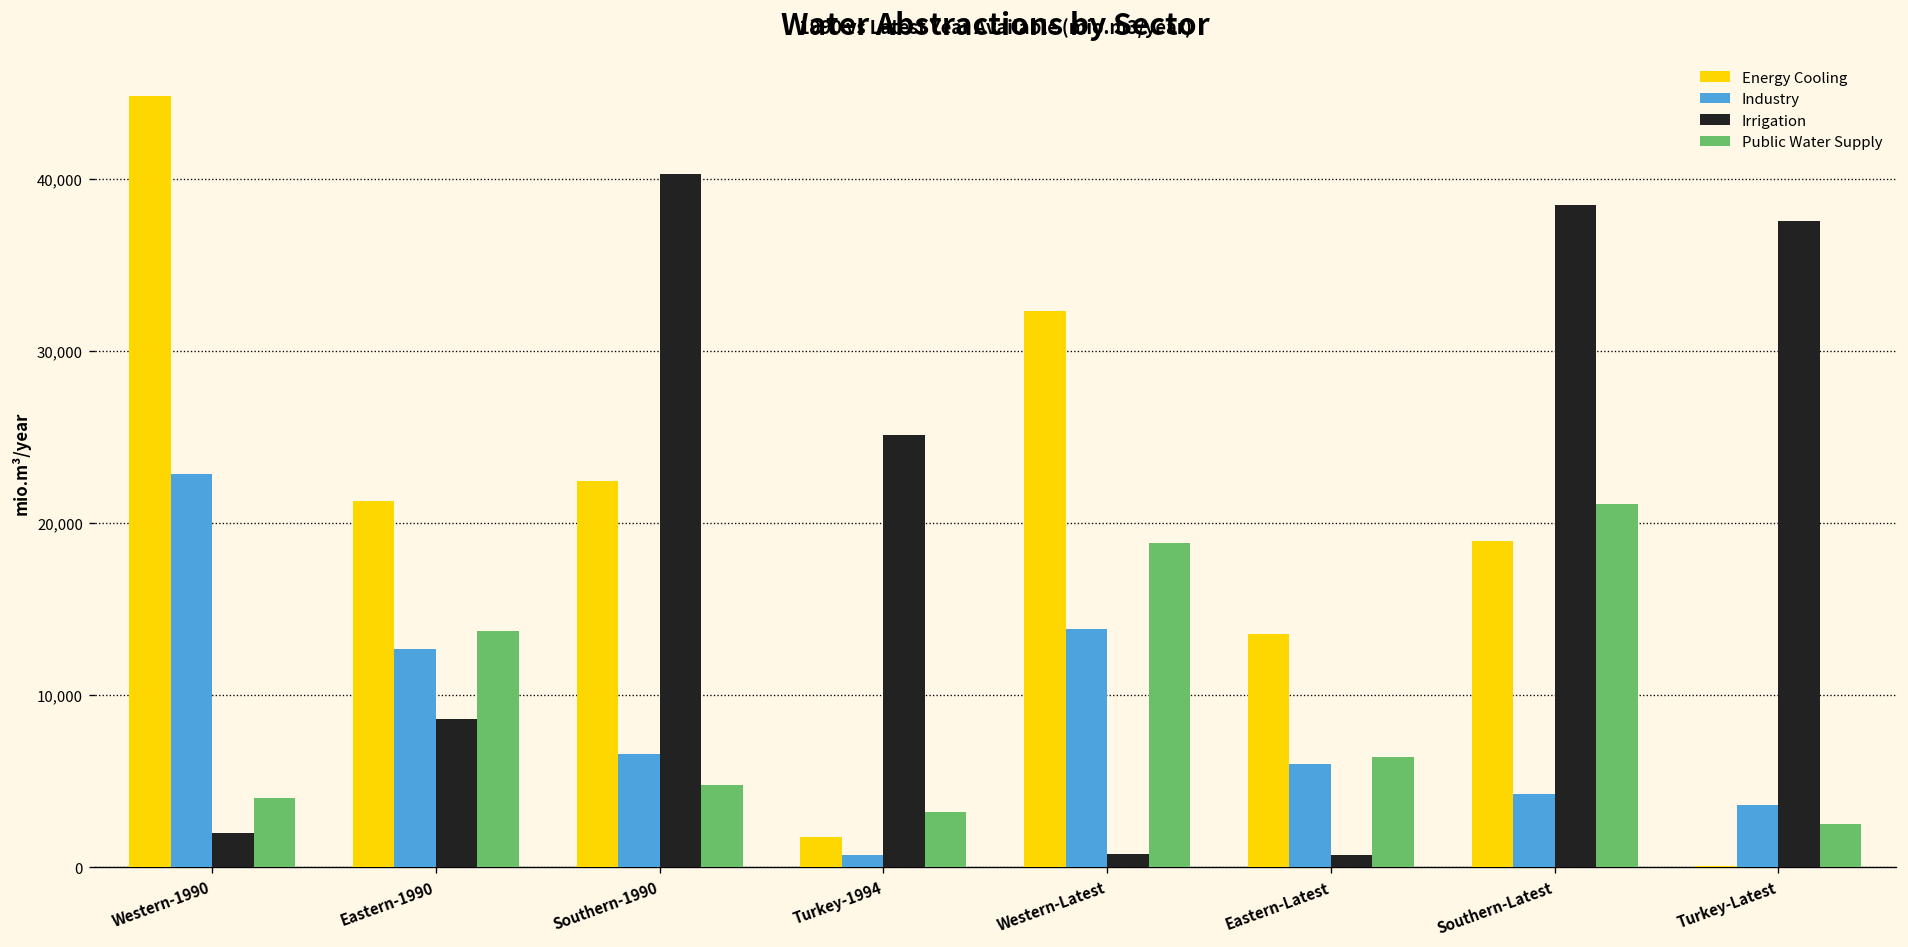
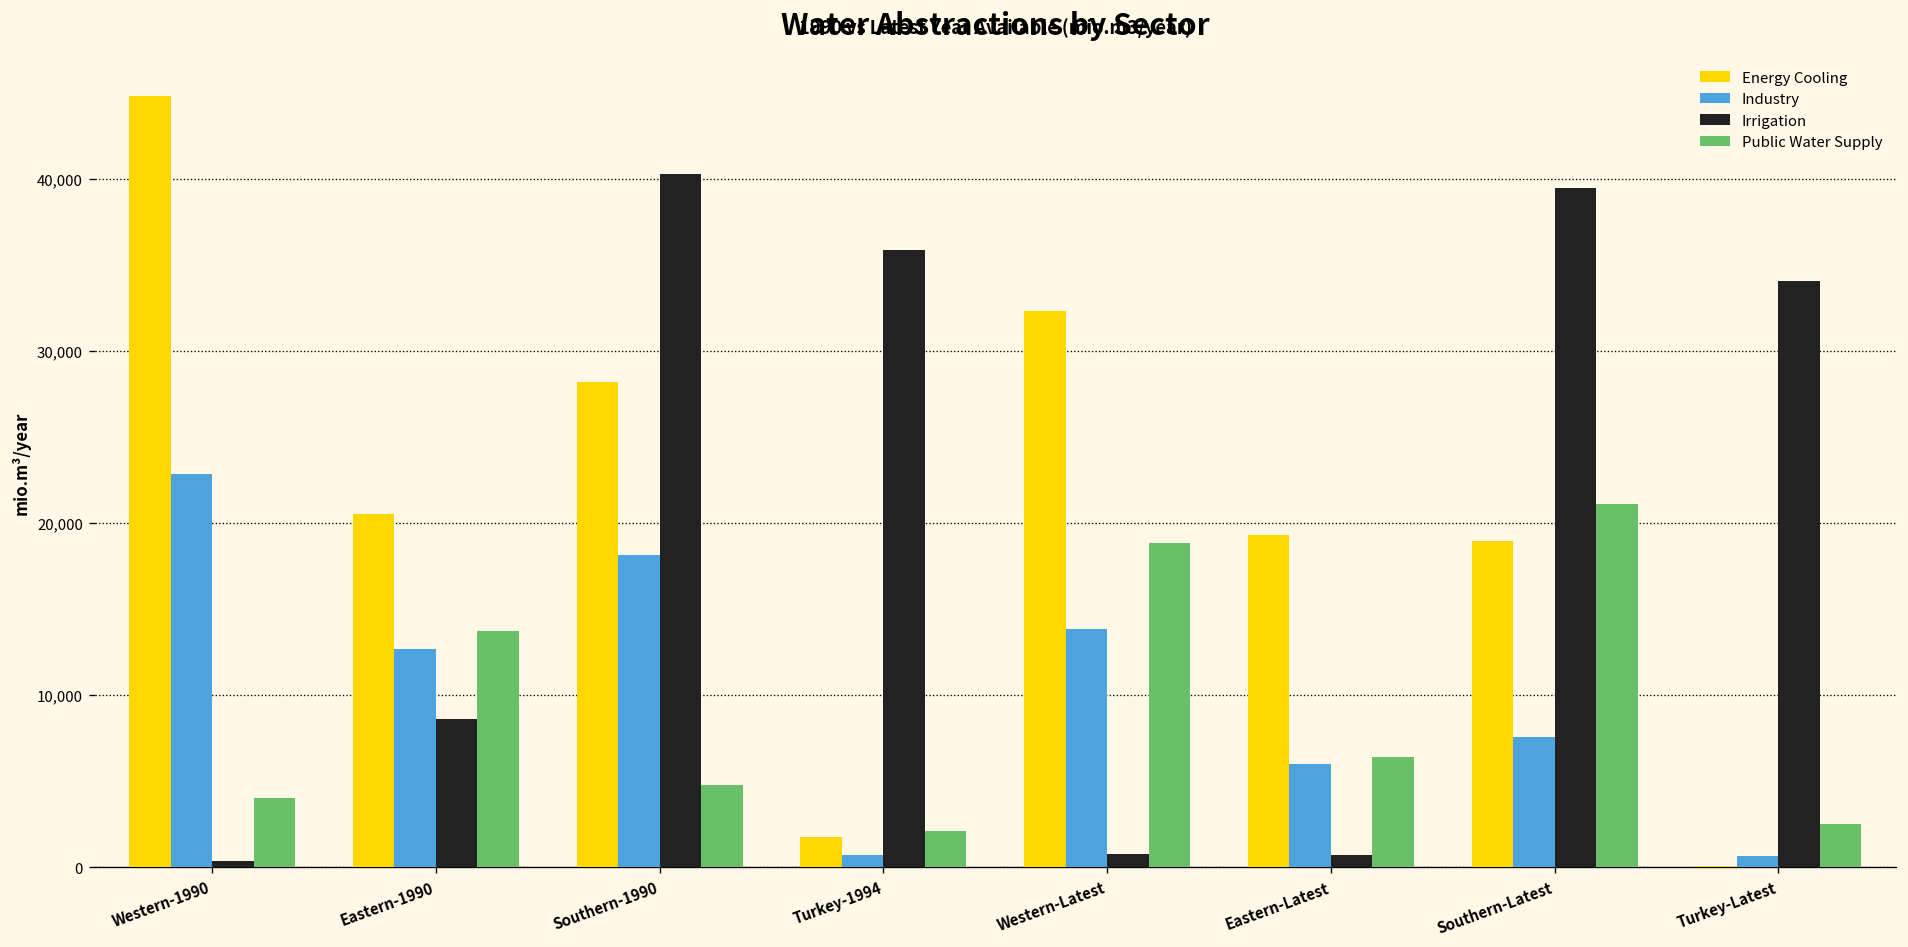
  {
    "Energy Cooling": {
      "Western-1990": "44,800",
-     "Eastern-1990": "21,300",
-     "Southern-1990": "22,400",
+     "Eastern-1990": "20,500",
+     "Southern-1990": "28,200",
      "Turkey-1994": "1,800",
      "Western-Latest": "32,300",
-     "Eastern-Latest": "13,600",
+     "Eastern-Latest": "19,300",
      "Southern-Latest": "18,900"
    },
    "Industry": {
      "Western-1990": "22,800",
      "Eastern-1990": "12,700",
-     "Southern-1990": "6,600",
+     "Southern-1990": "18,200",
      "Turkey-1994": "700",
      "Western-Latest": "13,900",
      "Eastern-Latest": "6,000",
-     "Southern-Latest": "4,300",
-     "Turkey-Latest": "3,600"
+     "Southern-Latest": "7,600",
+     "Turkey-Latest": "700"
    },
    "Irrigation": {
-     "Western-1990": "2,000",
+     "Western-1990": "400",
      "Eastern-1990": "8,600",
      "Southern-1990": "40,300",
-     "Turkey-1994": "25,100",
+     "Turkey-1994": "35,900",
      "Western-Latest": "700",
      "Eastern-Latest": "700",
-     "Southern-Latest": "38,500",
-     "Turkey-Latest": "37,600"
+     "Southern-Latest": "39,500",
+     "Turkey-Latest": "34,000"
    },
    "Public Water Supply": {
      "Western-1990": "4,000",
      "Eastern-1990": "13,700",
      "Southern-1990": "4,800",
-     "Turkey-1994": "3,200",
+     "Turkey-1994": "2,100",
      "Western-Latest": "18,800",
      "Eastern-Latest": "6,400",
      "Southern-Latest": "21,100",
      "Turkey-Latest": "2,500"
    }
  }
